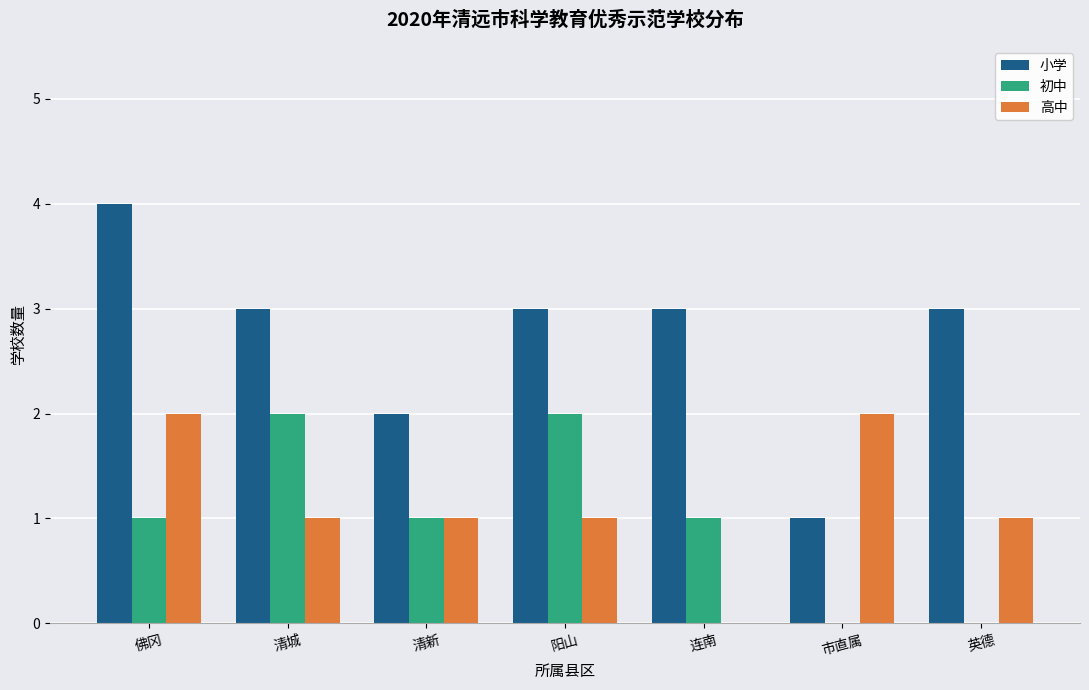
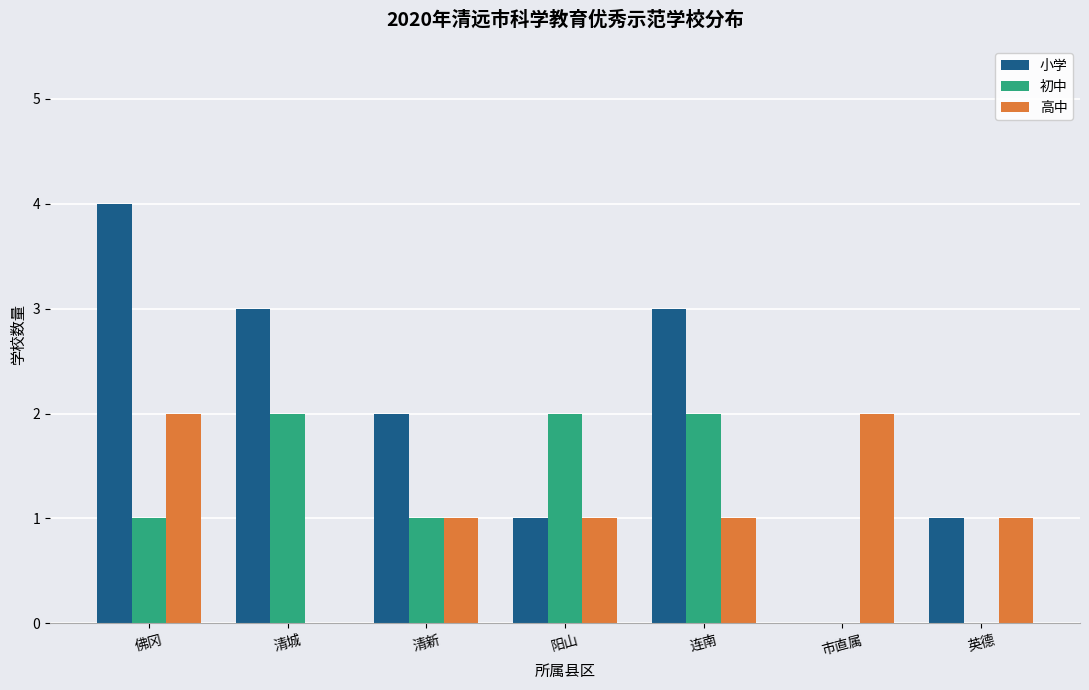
  {
    "小学": {
      "佛冈": 4,
      "清城": 3,
      "清新": 2,
-     "阳山": 3,
+     "阳山": 1,
      "连南": 3,
-     "市直属": 1,
-     "英德": 3
+     "市直属": 0,
+     "英德": 1
    },
    "初中": {
      "佛冈": 1,
      "清城": 2,
      "清新": 1,
      "阳山": 2,
-     "连南": 1,
+     "连南": 2,
      "市直属": 0,
      "英德": 0
    },
    "高中": {
      "佛冈": 2,
-     "清城": 1,
+     "清城": 0,
      "清新": 1,
      "阳山": 1,
-     "连南": 0,
+     "连南": 1,
      "市直属": 2,
      "英德": 1
    }
  }
